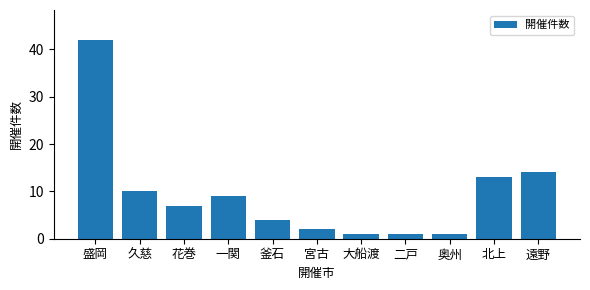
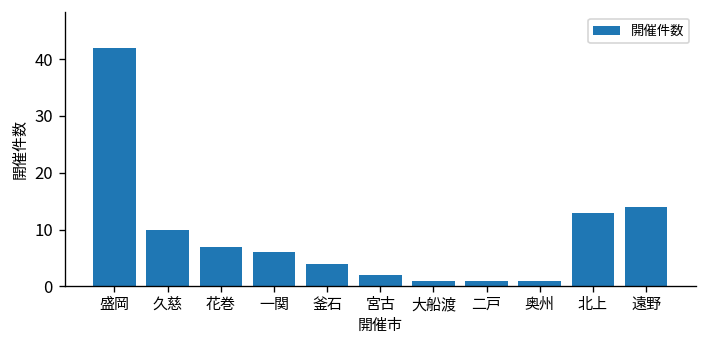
  {
    "盛岡": 42,
    "久慈": 10,
    "花巻": 7,
-   "一関": 9,
+   "一関": 6,
    "釜石": 4,
    "宮古": 2,
    "大船渡": 1,
    "二戸": 1,
    "奥州": 1,
    "北上": 13,
    "遠野": 14
  }
